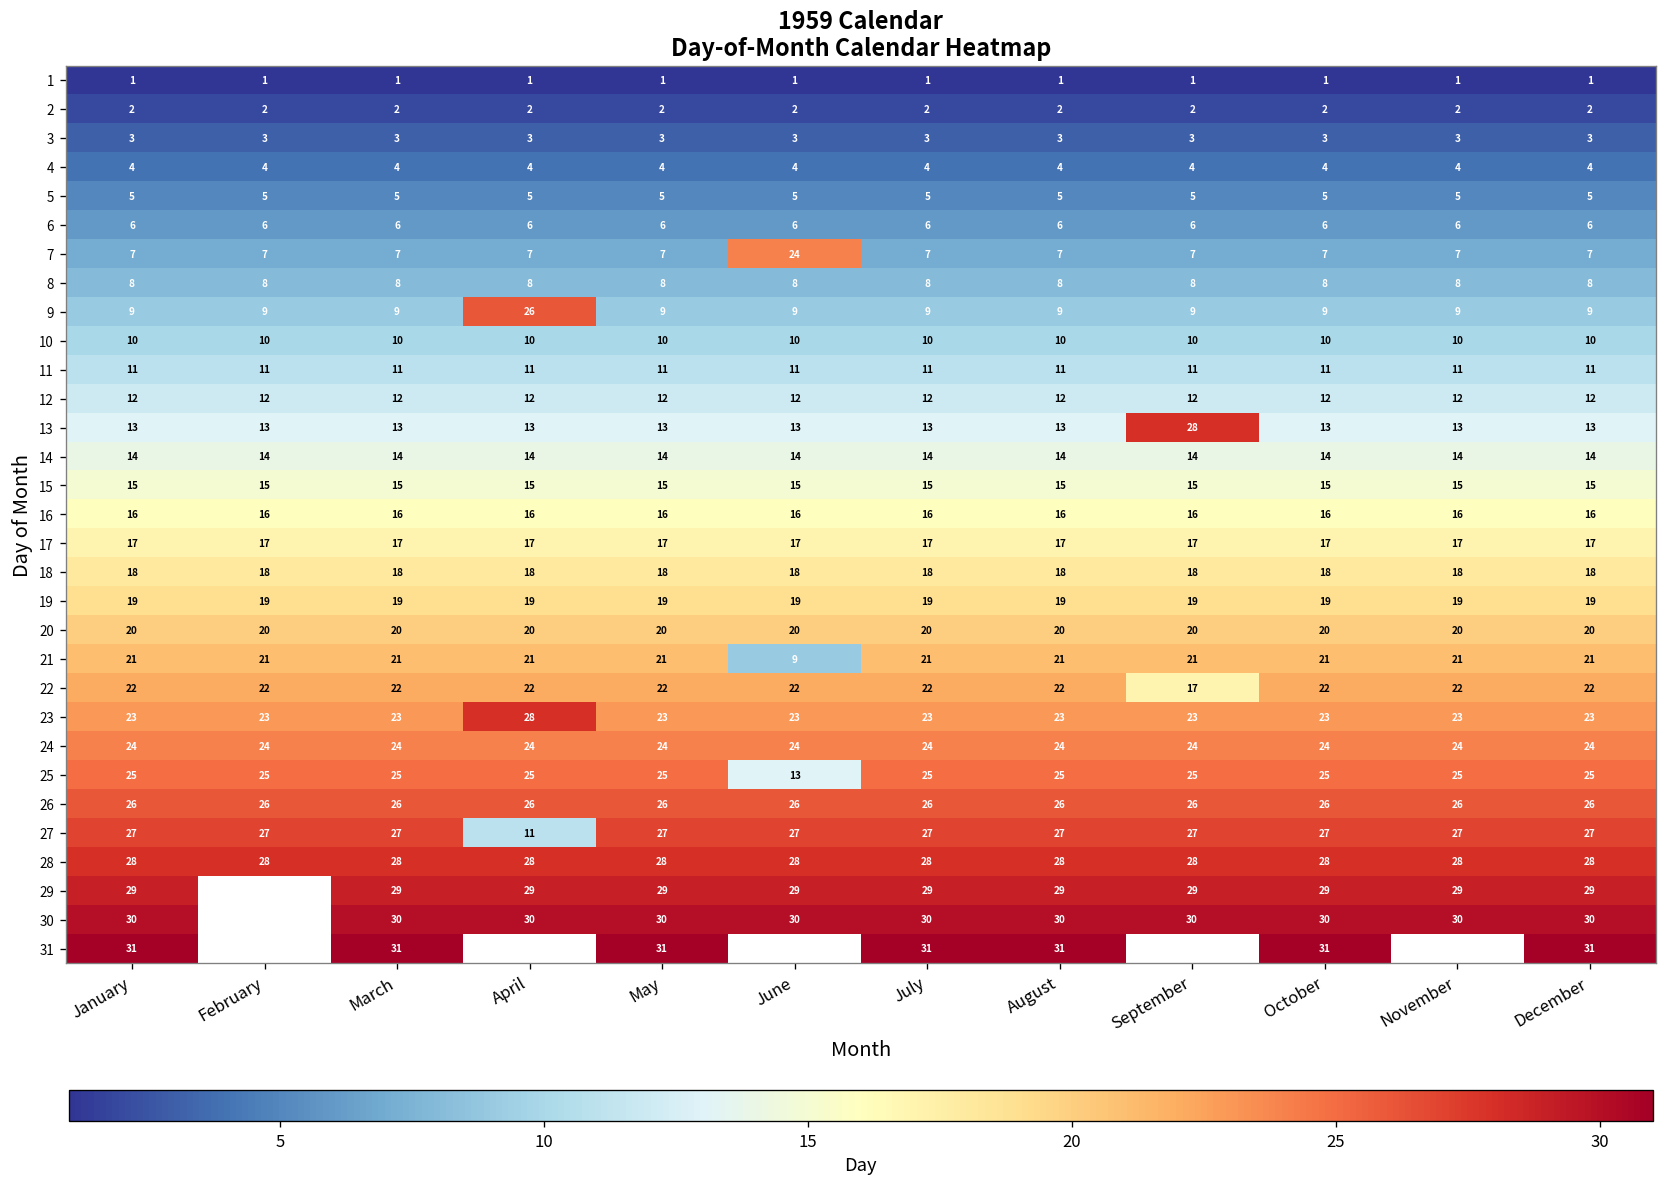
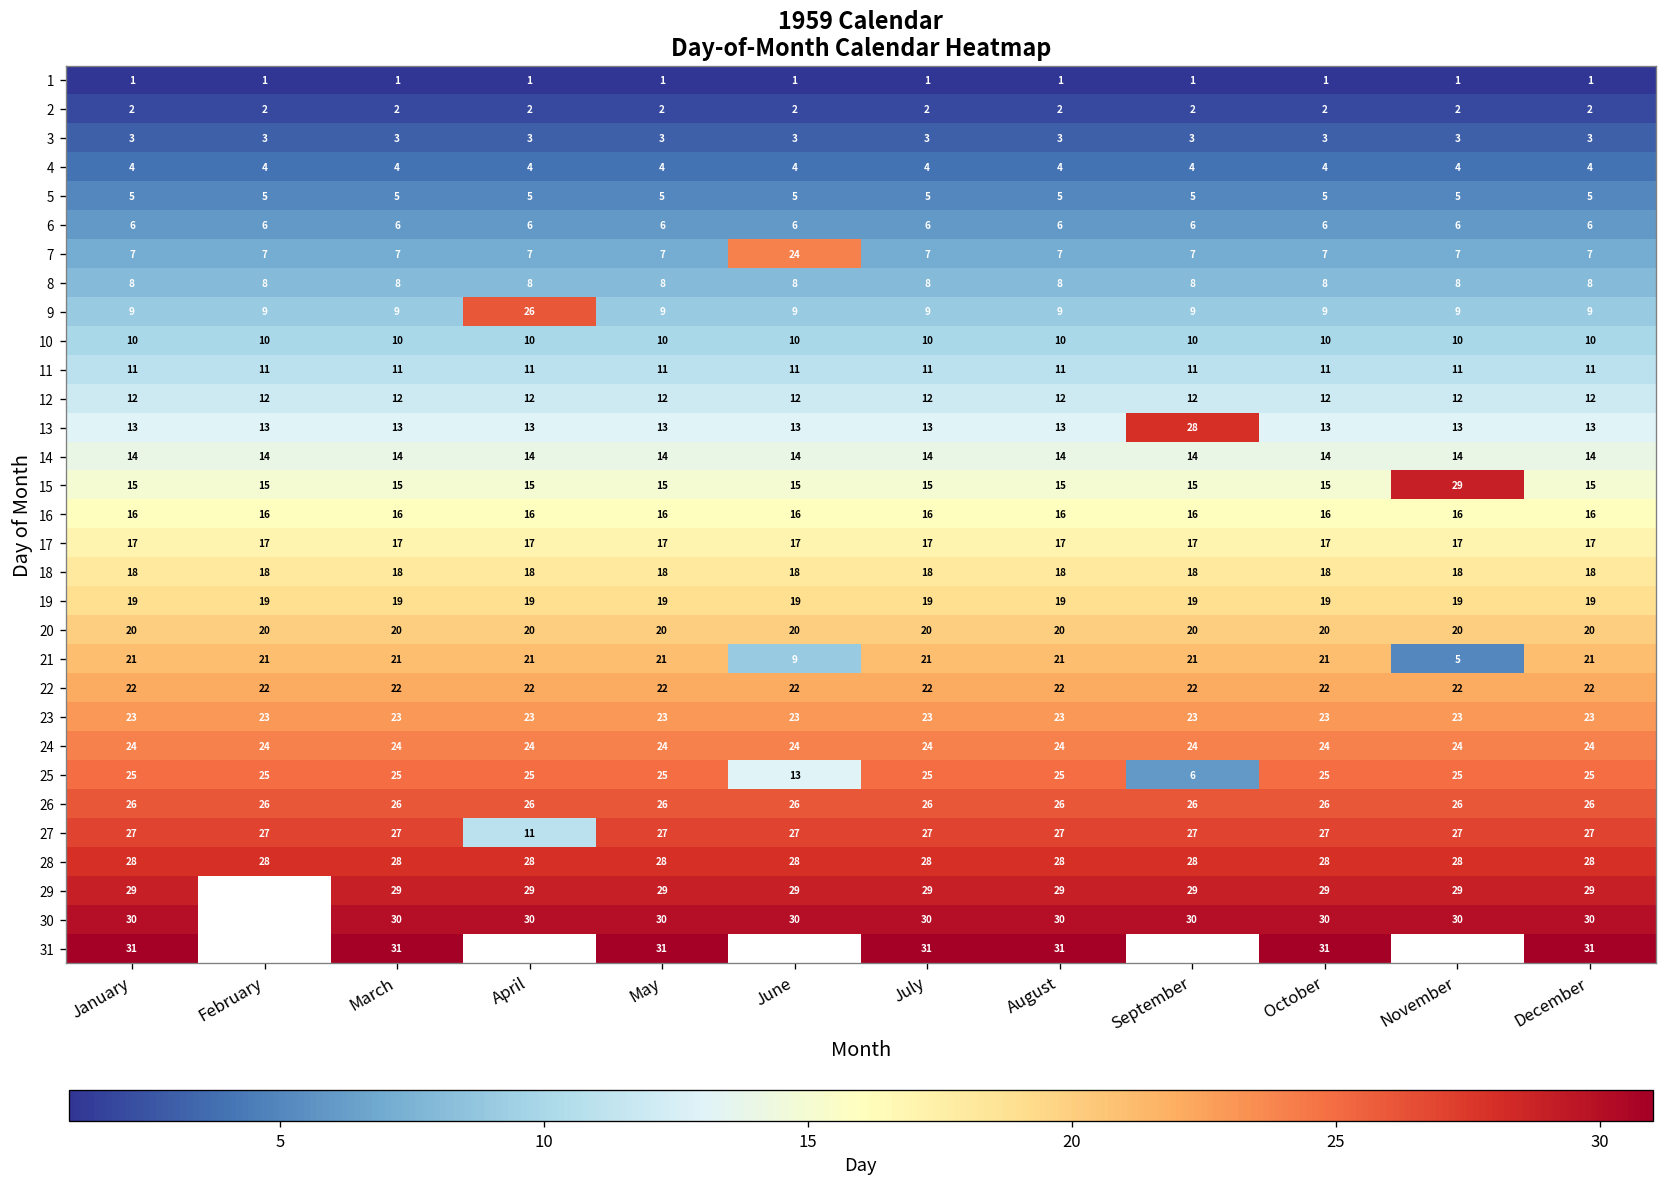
  {
    "15": {
      "January": 15,
      "February": 15,
      "March": 15,
      "April": 15,
      "May": 15,
      "June": 15,
      "July": 15,
      "August": 15,
      "September": 15,
      "October": 15,
-     "November": 15,
+     "November": 29,
      "December": 15
    },
    "21": {
      "January": 21,
      "February": 21,
      "March": 21,
      "April": 21,
      "May": 21,
      "June": 9,
      "July": 21,
      "August": 21,
      "September": 21,
      "October": 21,
-     "November": 21,
+     "November": 5,
      "December": 21
    },
    "22": {
      "January": 22,
      "February": 22,
      "March": 22,
      "April": 22,
      "May": 22,
      "June": 22,
      "July": 22,
      "August": 22,
-     "September": 17,
+     "September": 22,
      "October": 22,
      "November": 22,
      "December": 22
    },
    "23": {
      "January": 23,
      "February": 23,
      "March": 23,
-     "April": 28,
+     "April": 23,
      "May": 23,
      "June": 23,
      "July": 23,
      "August": 23,
      "September": 23,
      "October": 23,
      "November": 23,
      "December": 23
    },
    "25": {
      "January": 25,
      "February": 25,
      "March": 25,
      "April": 25,
      "May": 25,
      "June": 13,
      "July": 25,
      "August": 25,
-     "September": 25,
+     "September": 6,
      "October": 25,
      "November": 25,
      "December": 25
    }
  }
